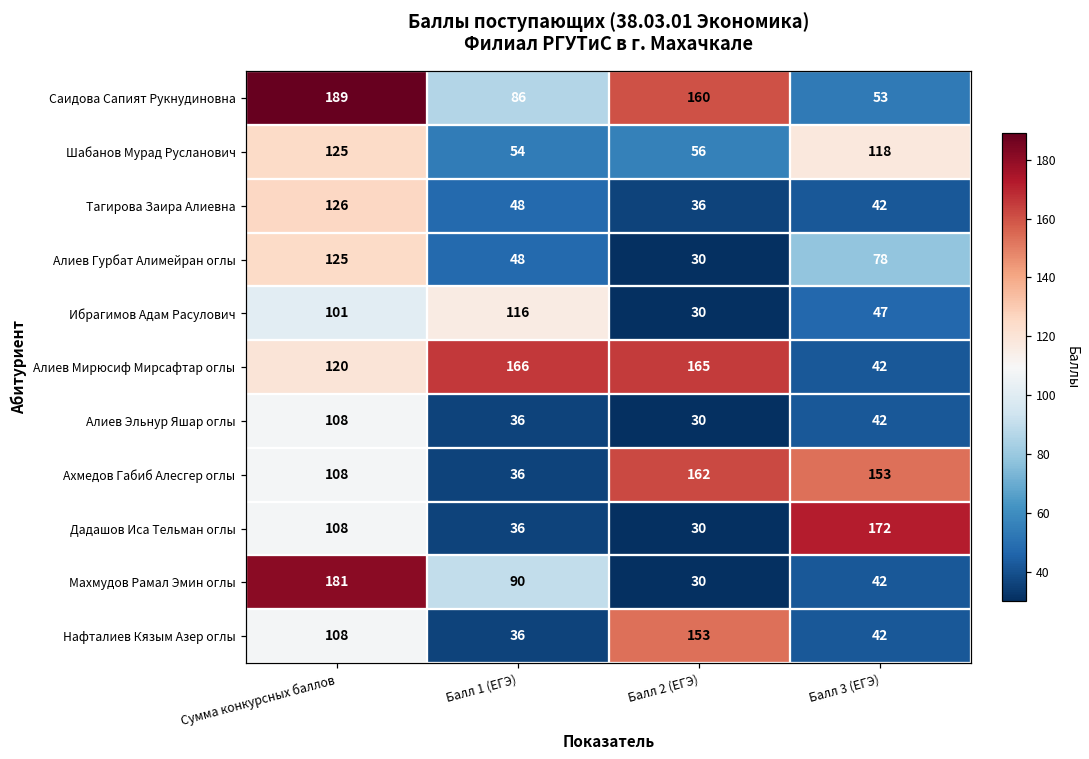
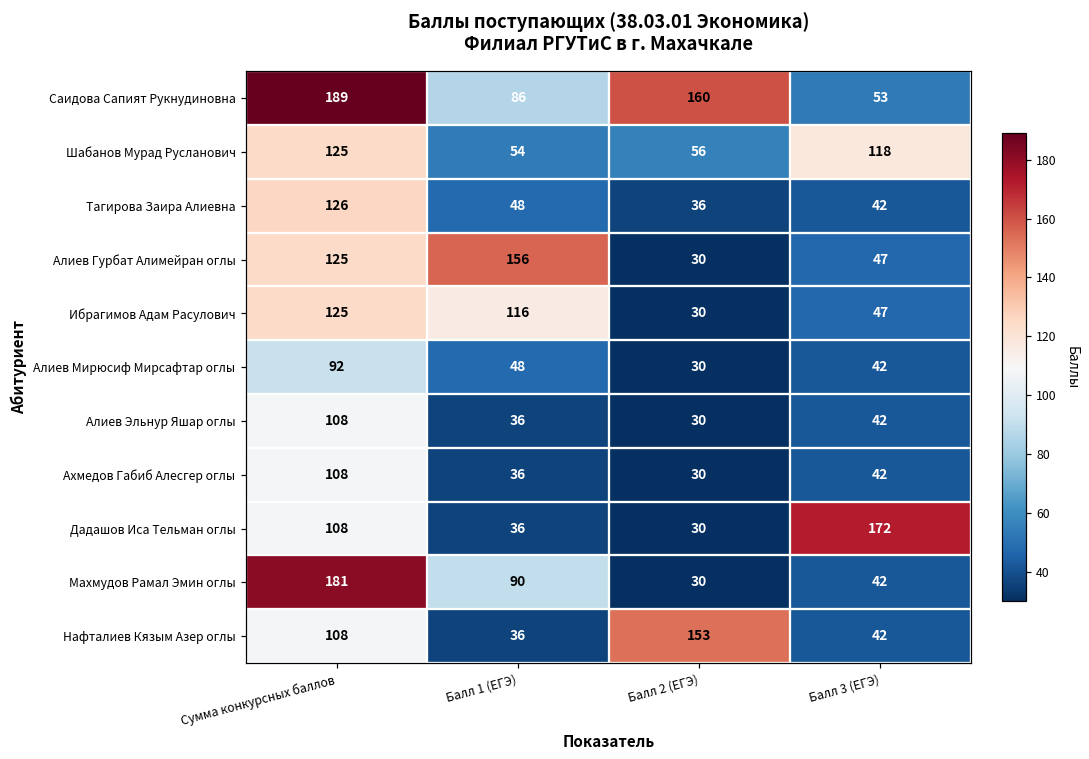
  {
    "Саидова Сапият Рукнудиновна": {
      "Сумма конкурсных баллов": 189,
      "Балл 1 (ЕГЭ)": 86,
      "Балл 2 (ЕГЭ)": 160,
      "Балл 3 (ЕГЭ)": 53
    },
    "Шабанов Мурад Русланович": {
      "Сумма конкурсных баллов": 125,
      "Балл 1 (ЕГЭ)": 54,
      "Балл 2 (ЕГЭ)": 56,
      "Балл 3 (ЕГЭ)": 118
    },
    "Тагирова Заира Алиевна": {
      "Сумма конкурсных баллов": 126,
      "Балл 1 (ЕГЭ)": 48,
      "Балл 2 (ЕГЭ)": 36,
      "Балл 3 (ЕГЭ)": 42
    },
    "Алиев Гурбат Алимейран оглы": {
      "Сумма конкурсных баллов": 125,
-     "Балл 1 (ЕГЭ)": 48,
+     "Балл 1 (ЕГЭ)": 156,
      "Балл 2 (ЕГЭ)": 30,
-     "Балл 3 (ЕГЭ)": 78
+     "Балл 3 (ЕГЭ)": 47
    },
    "Ибрагимов Адам Расулович": {
-     "Сумма конкурсных баллов": 101,
+     "Сумма конкурсных баллов": 125,
      "Балл 1 (ЕГЭ)": 116,
      "Балл 2 (ЕГЭ)": 30,
      "Балл 3 (ЕГЭ)": 47
    },
    "Алиев Мирюсиф Мирсафтар оглы": {
-     "Сумма конкурсных баллов": 120,
-     "Балл 1 (ЕГЭ)": 166,
-     "Балл 2 (ЕГЭ)": 165,
+     "Сумма конкурсных баллов": 92,
+     "Балл 1 (ЕГЭ)": 48,
+     "Балл 2 (ЕГЭ)": 30,
      "Балл 3 (ЕГЭ)": 42
    },
    "Алиев Эльнур Яшар оглы": {
      "Сумма конкурсных баллов": 108,
      "Балл 1 (ЕГЭ)": 36,
      "Балл 2 (ЕГЭ)": 30,
      "Балл 3 (ЕГЭ)": 42
    },
    "Ахмедов Габиб Алесгер оглы": {
      "Сумма конкурсных баллов": 108,
      "Балл 1 (ЕГЭ)": 36,
-     "Балл 2 (ЕГЭ)": 162,
-     "Балл 3 (ЕГЭ)": 153
+     "Балл 2 (ЕГЭ)": 30,
+     "Балл 3 (ЕГЭ)": 42
    },
    "Дадашов Иса Тельман оглы": {
      "Сумма конкурсных баллов": 108,
      "Балл 1 (ЕГЭ)": 36,
      "Балл 2 (ЕГЭ)": 30,
      "Балл 3 (ЕГЭ)": 172
    },
    "Махмудов Рамал Эмин оглы": {
      "Сумма конкурсных баллов": 181,
      "Балл 1 (ЕГЭ)": 90,
      "Балл 2 (ЕГЭ)": 30,
      "Балл 3 (ЕГЭ)": 42
    },
    "Нафталиев Кязым Азер оглы": {
      "Сумма конкурсных баллов": 108,
      "Балл 1 (ЕГЭ)": 36,
      "Балл 2 (ЕГЭ)": 153,
      "Балл 3 (ЕГЭ)": 42
    }
  }
